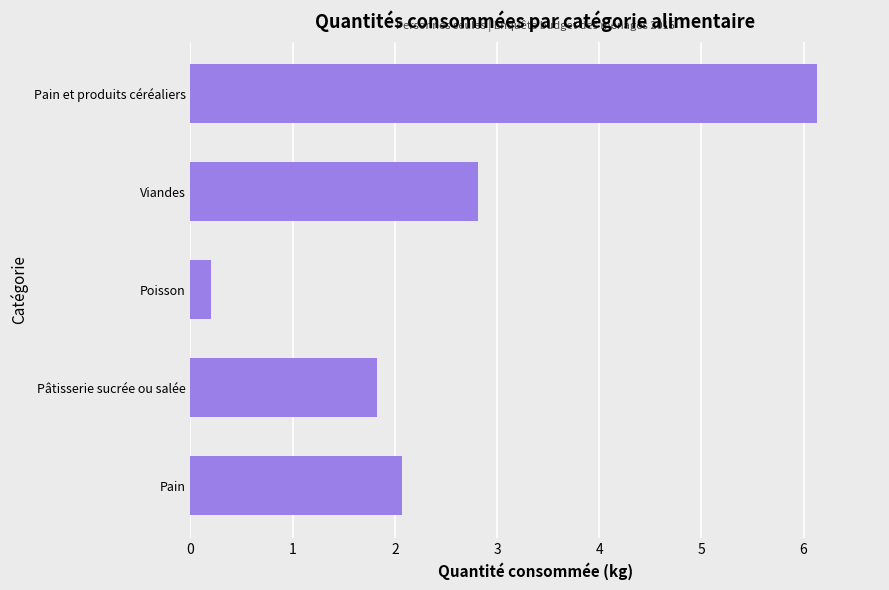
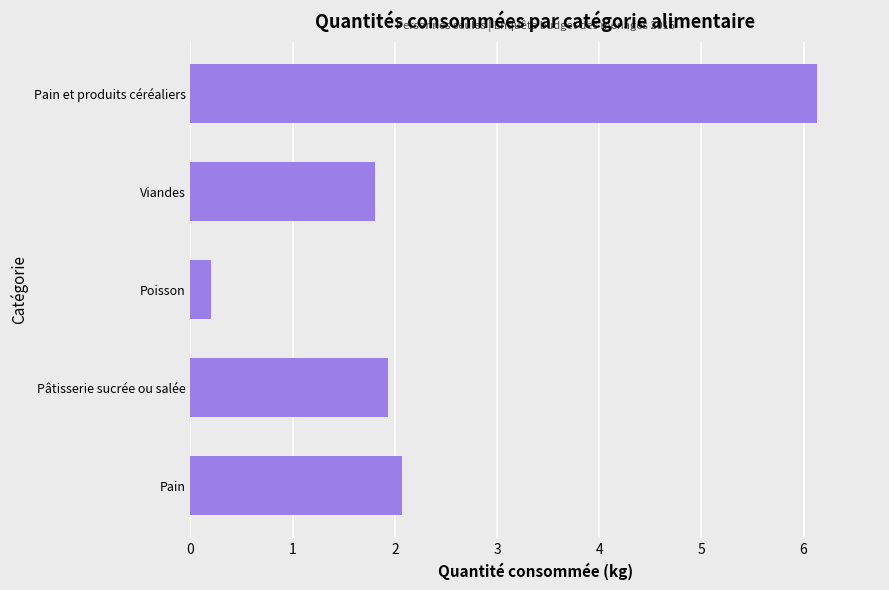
  {
    "Pain et produits céréaliers": 6.14,
-   "Viandes": 2.82,
+   "Viandes": 1.80,
    "Poisson": 0.20,
-   "Pâtisserie sucrée ou salée": 1.83,
+   "Pâtisserie sucrée ou salée": 1.94,
    "Pain": 2.07
  }
